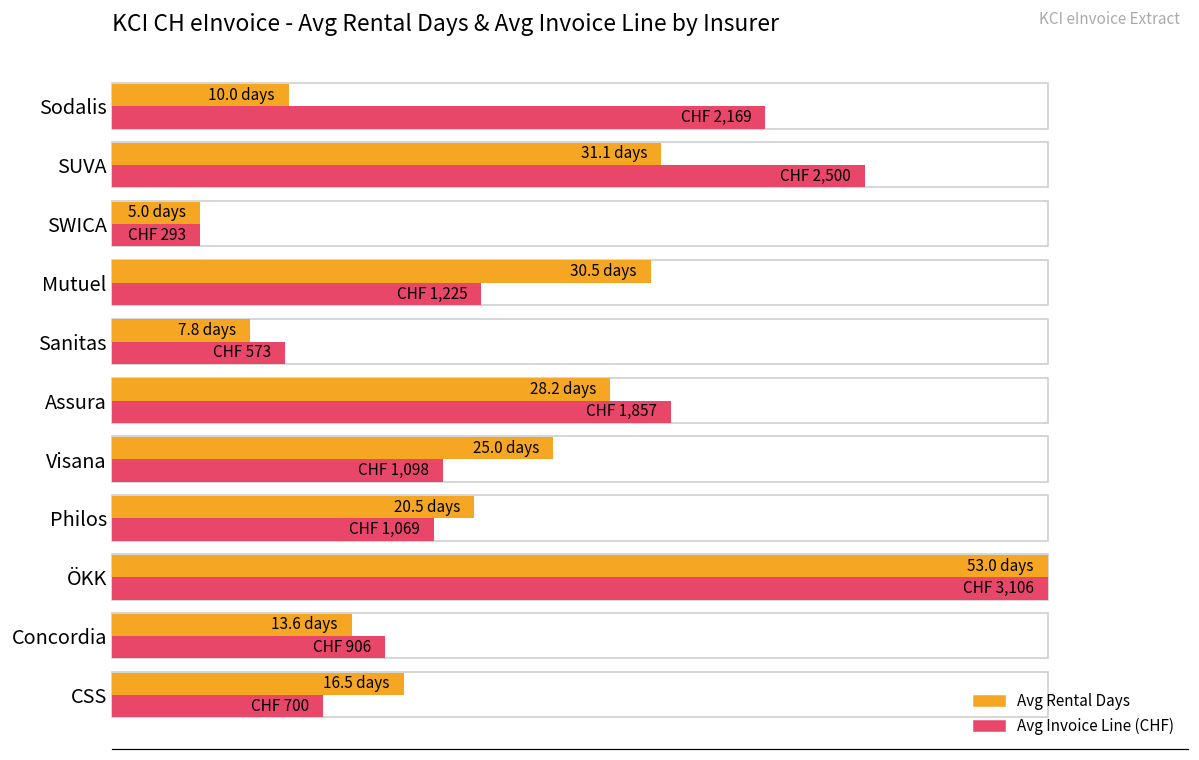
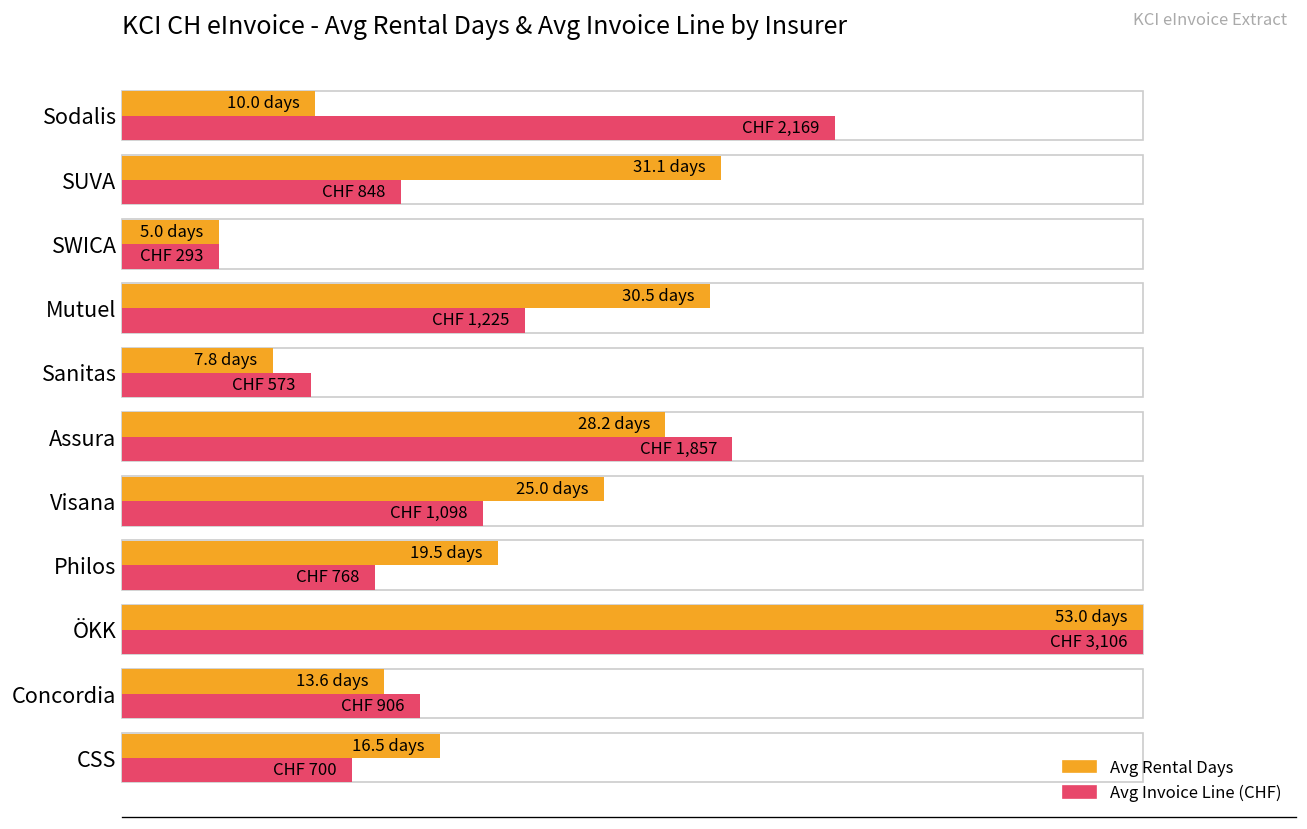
  {
    "Avg Rental Days": {
-     "Philos": "20.5"
+     "Philos": "19.5"
    },
    "Avg Invoice Line (CHF)": {
-     "SUVA": "2,500",
-     "Philos": "1,069"
+     "SUVA": "848",
+     "Philos": "768"
    }
  }
